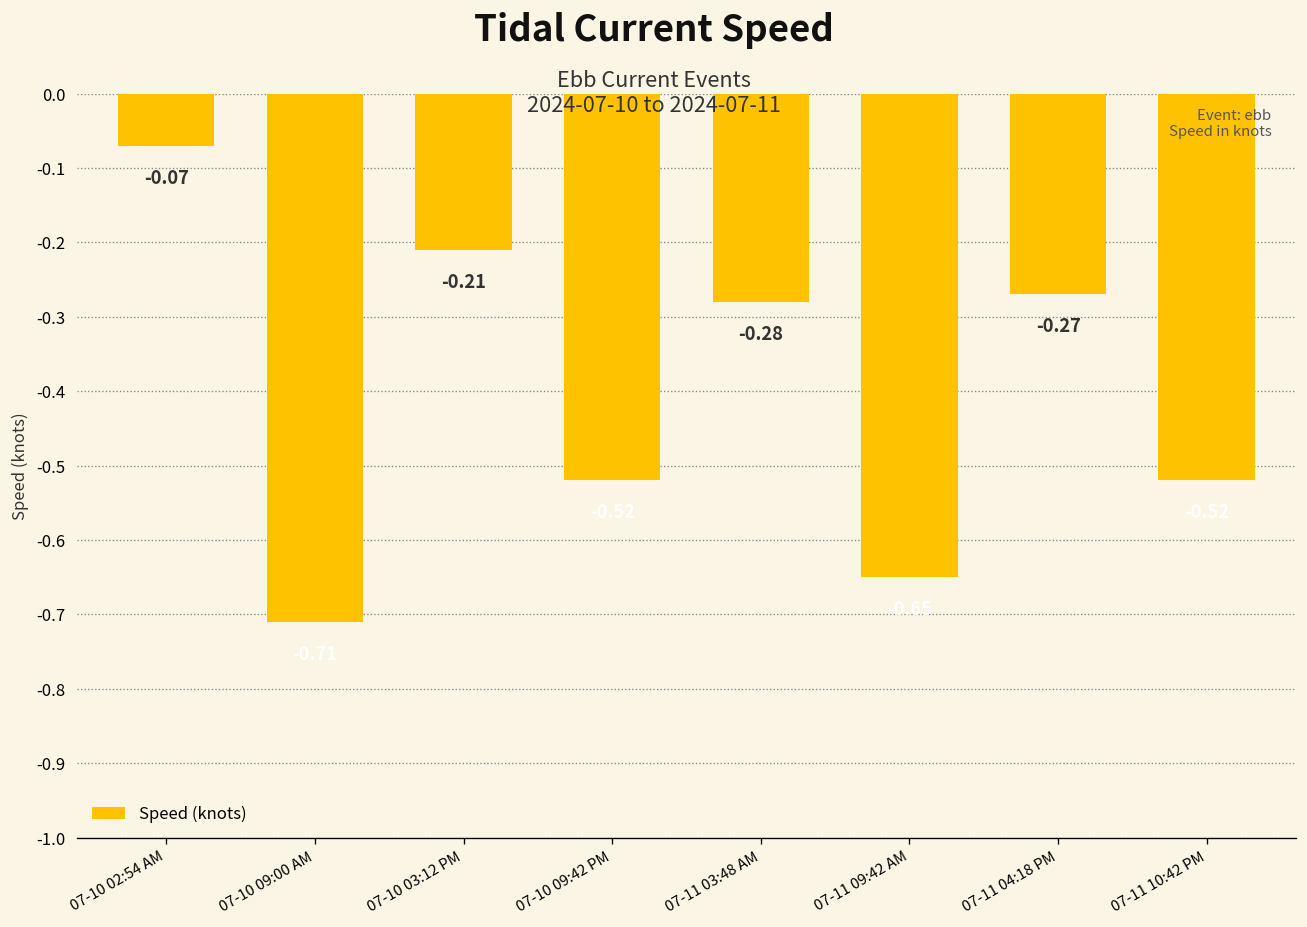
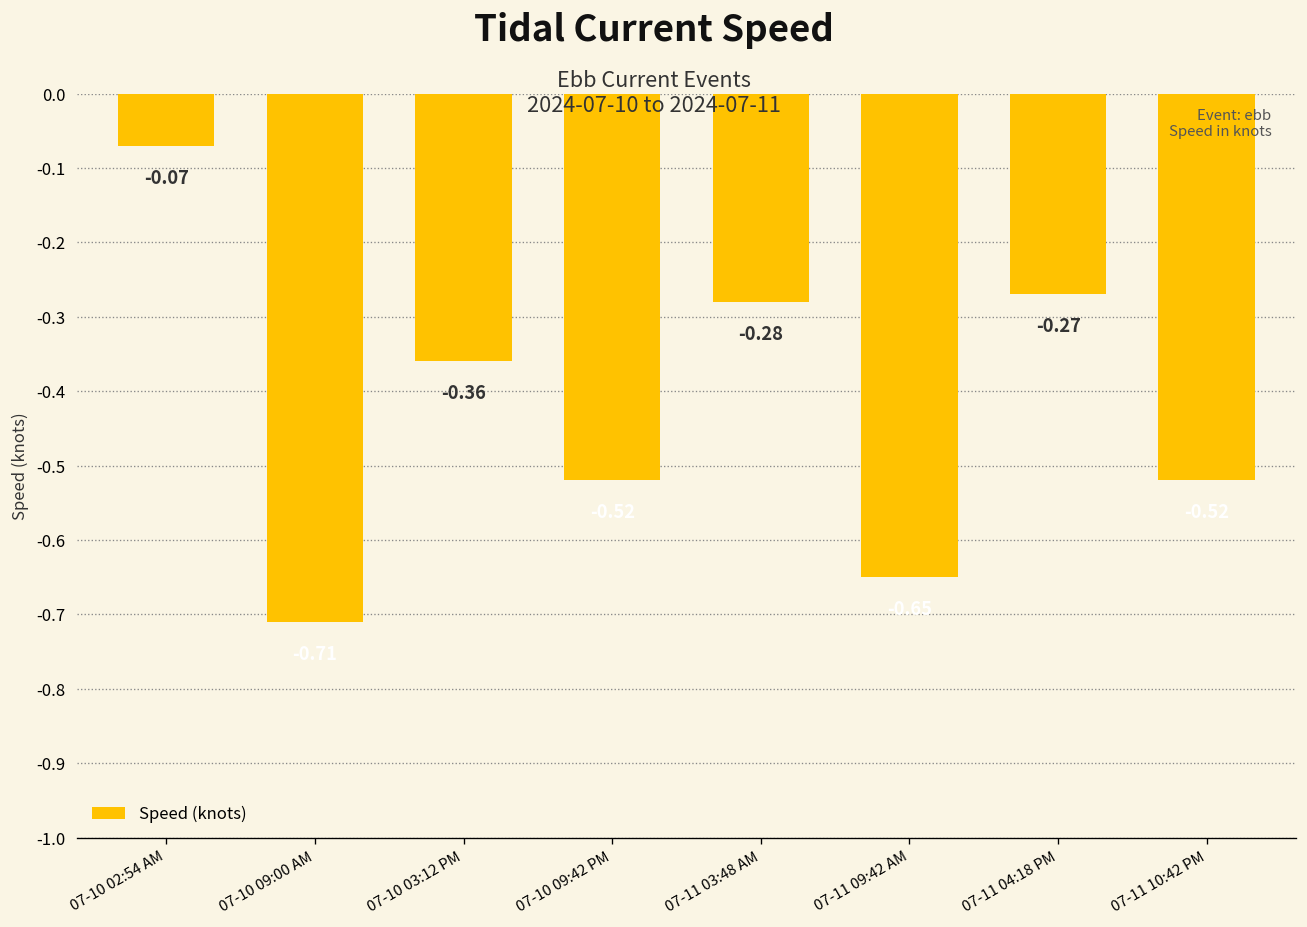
  {
    "07-10 02:54 AM": -0.07,
-   "07-10 03:12 PM": -0.21,
+   "07-10 03:12 PM": -0.36,
    "07-11 03:48 AM": -0.28,
    "07-11 04:18 PM": -0.27
  }
